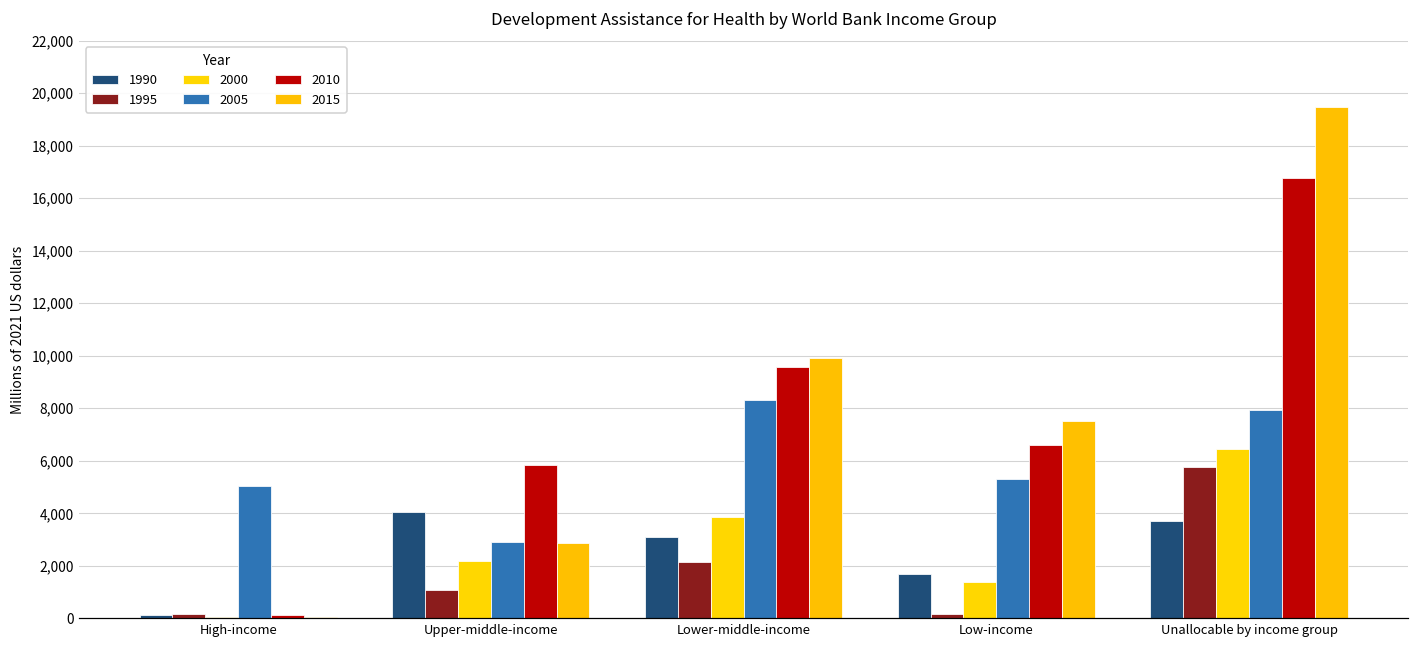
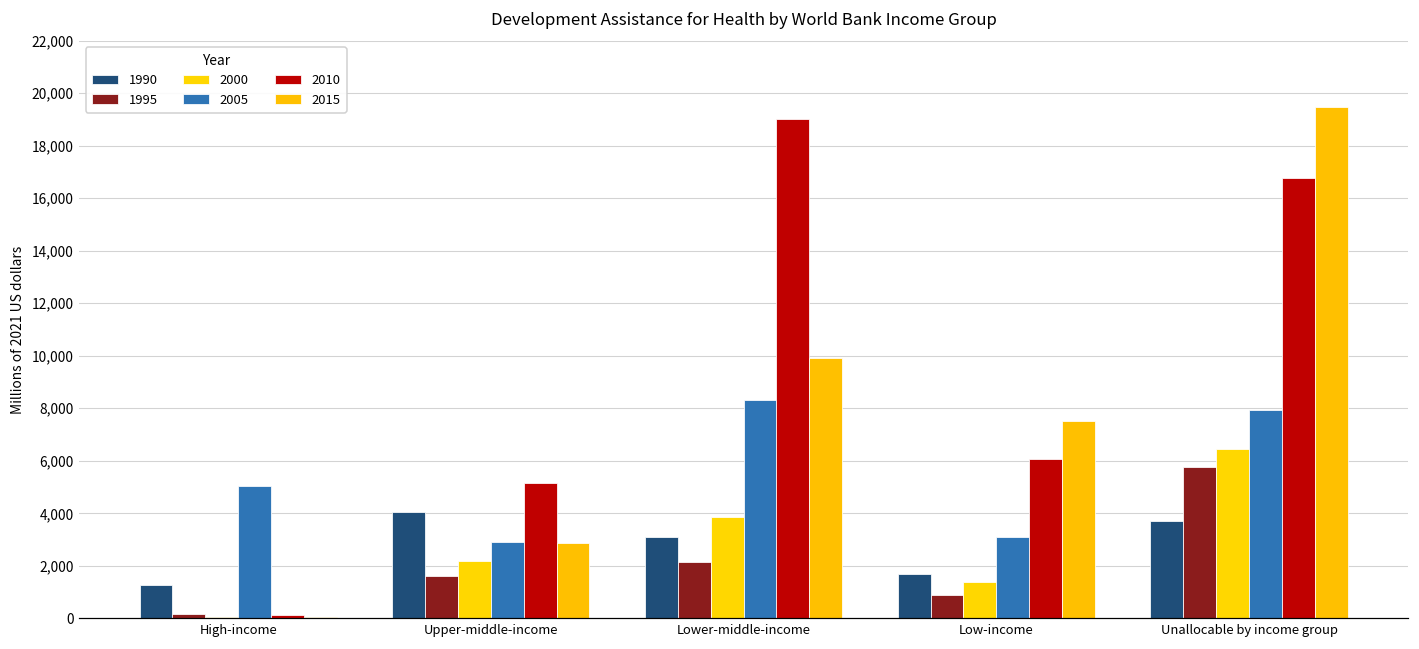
  {
    "1990": {
-     "High-income": "100",
+     "High-income": "1,300",
      "Upper-middle-income": "4,000",
      "Lower-middle-income": "3,100",
      "Low-income": "1,700",
      "Unallocable by income group": "3,700"
    },
    "1995": {
      "High-income": "200",
-     "Upper-middle-income": "1,100",
+     "Upper-middle-income": "1,600",
      "Lower-middle-income": "2,100",
-     "Low-income": "200",
+     "Low-income": "900",
      "Unallocable by income group": "5,800"
    },
    "2005": {
      "High-income": "5,000",
      "Upper-middle-income": "2,900",
      "Lower-middle-income": "8,300",
-     "Low-income": "5,300",
+     "Low-income": "3,100",
      "Unallocable by income group": "7,900"
    },
    "2010": {
      "High-income": "100",
-     "Upper-middle-income": "5,900",
-     "Lower-middle-income": "9,600",
-     "Low-income": "6,600",
+     "Upper-middle-income": "5,200",
+     "Lower-middle-income": "19,000",
+     "Low-income": "6,100",
      "Unallocable by income group": "16,800"
    }
  }
